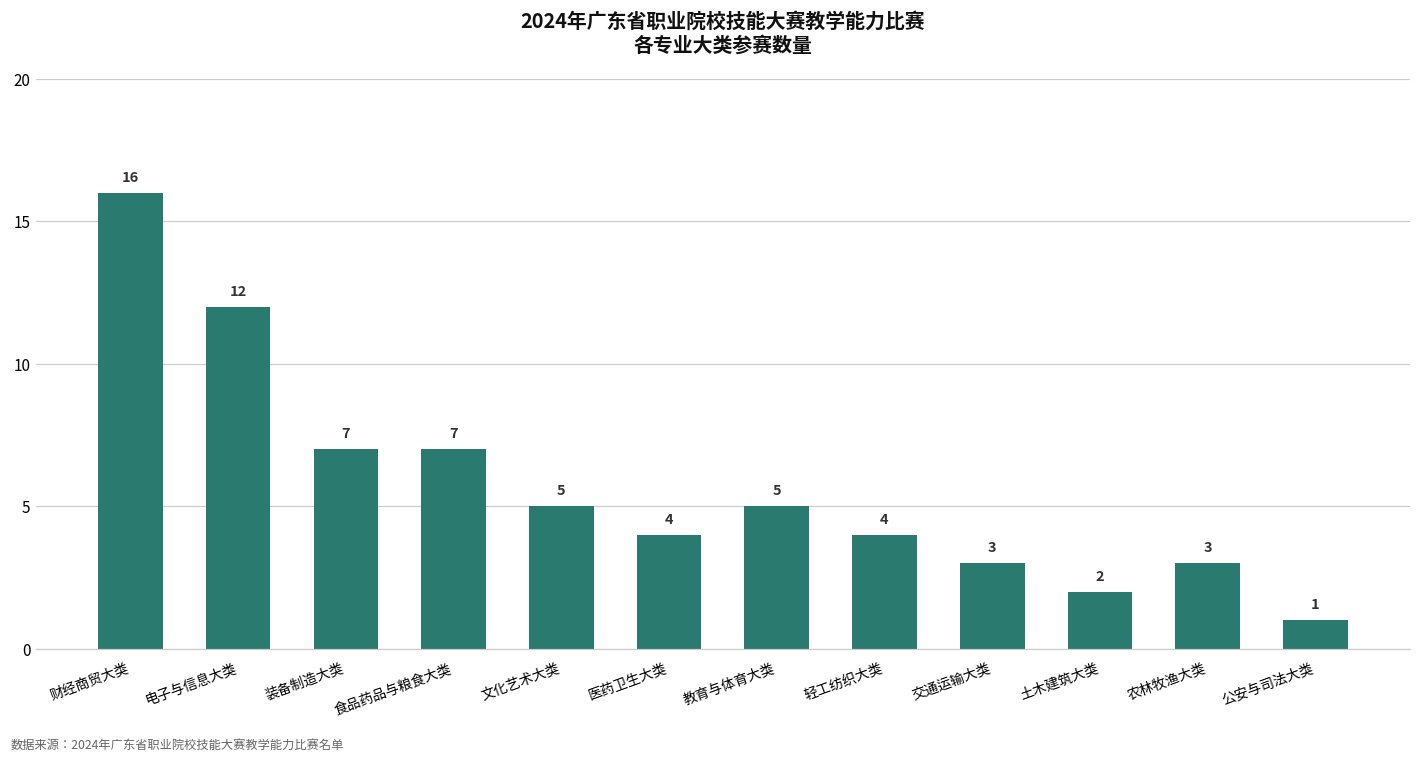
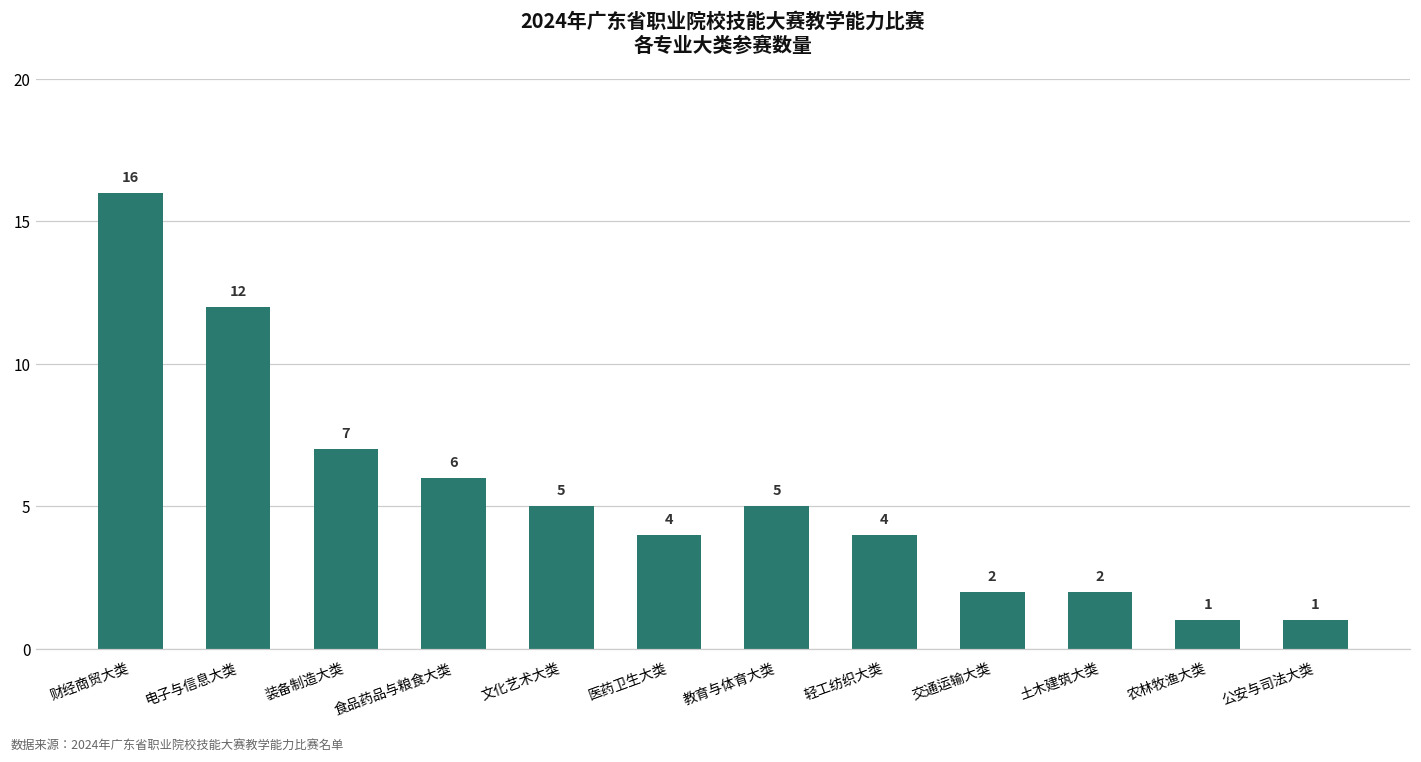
  {
    "财经商贸大类": 16,
    "电子与信息大类": 12,
    "装备制造大类": 7,
-   "食品药品与粮食大类": 7,
+   "食品药品与粮食大类": 6,
    "文化艺术大类": 5,
    "医药卫生大类": 4,
    "教育与体育大类": 5,
    "轻工纺织大类": 4,
-   "交通运输大类": 3,
+   "交通运输大类": 2,
    "土木建筑大类": 2,
-   "农林牧渔大类": 3,
+   "农林牧渔大类": 1,
    "公安与司法大类": 1
  }
